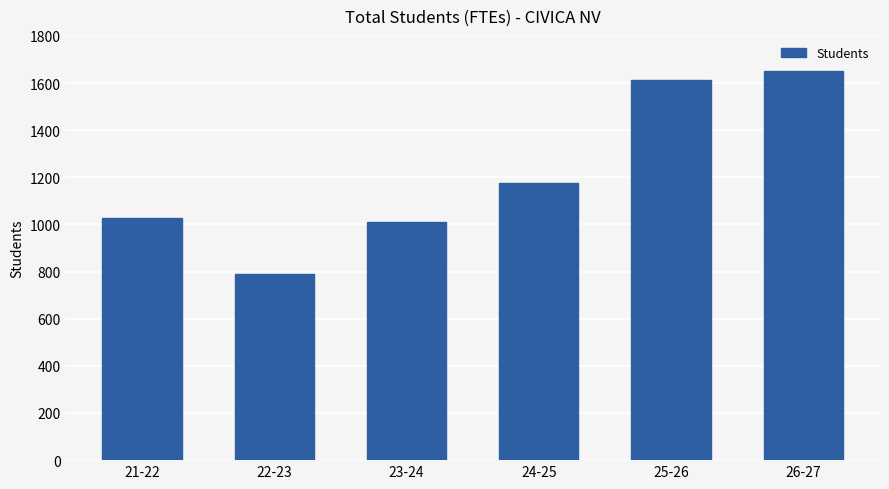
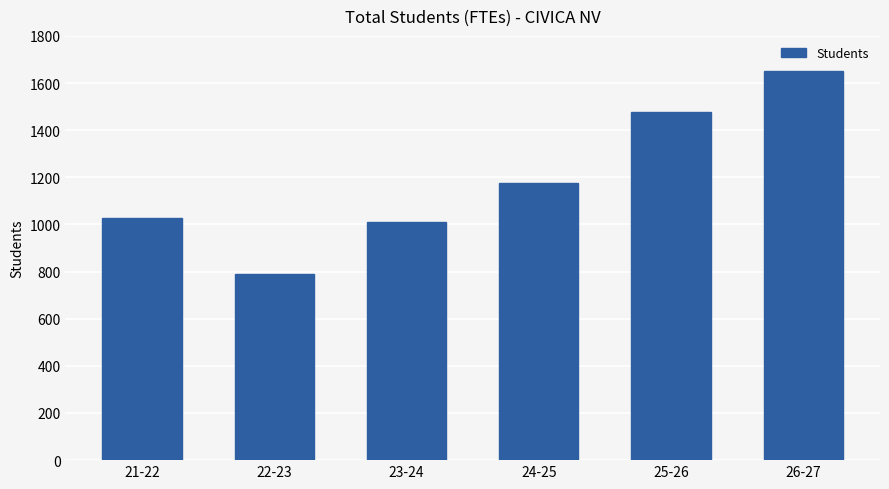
  {
    "21-22": 1030,
    "22-23": 790,
    "23-24": 1010,
    "24-25": 1180,
-   "25-26": 1610,
+   "25-26": 1480,
    "26-27": 1650
  }
